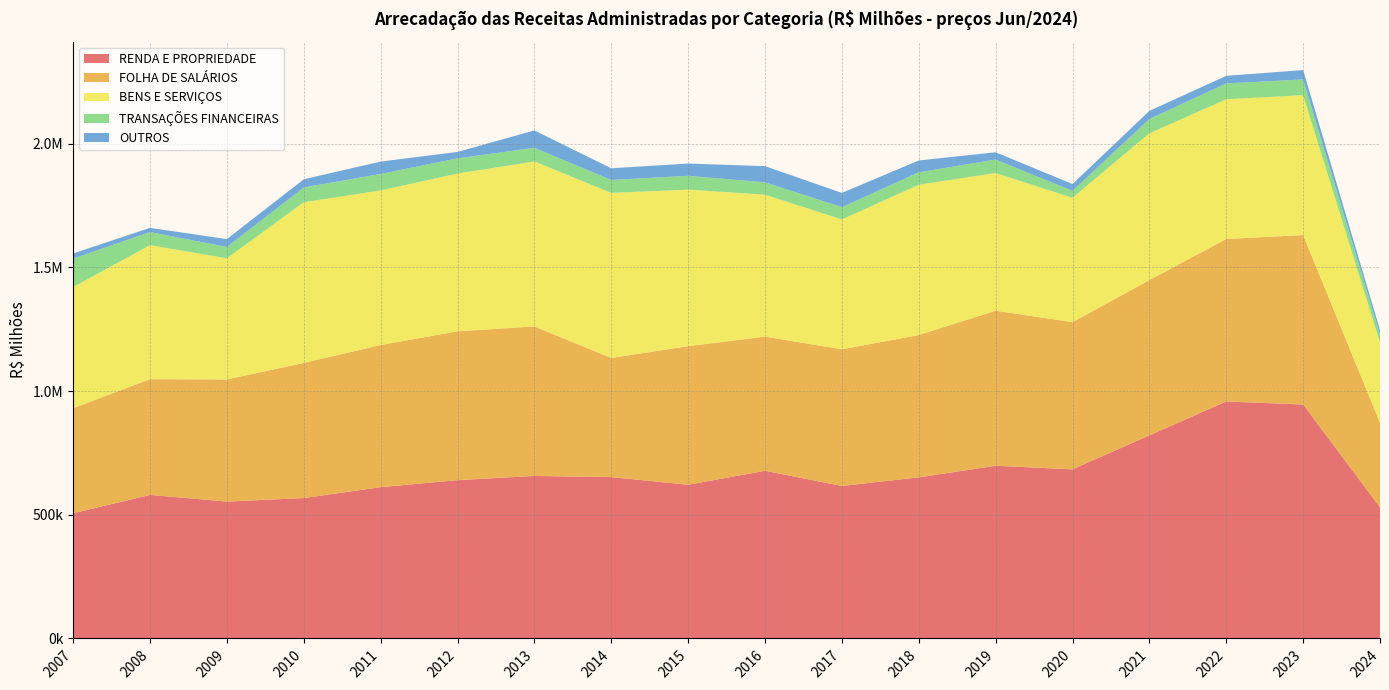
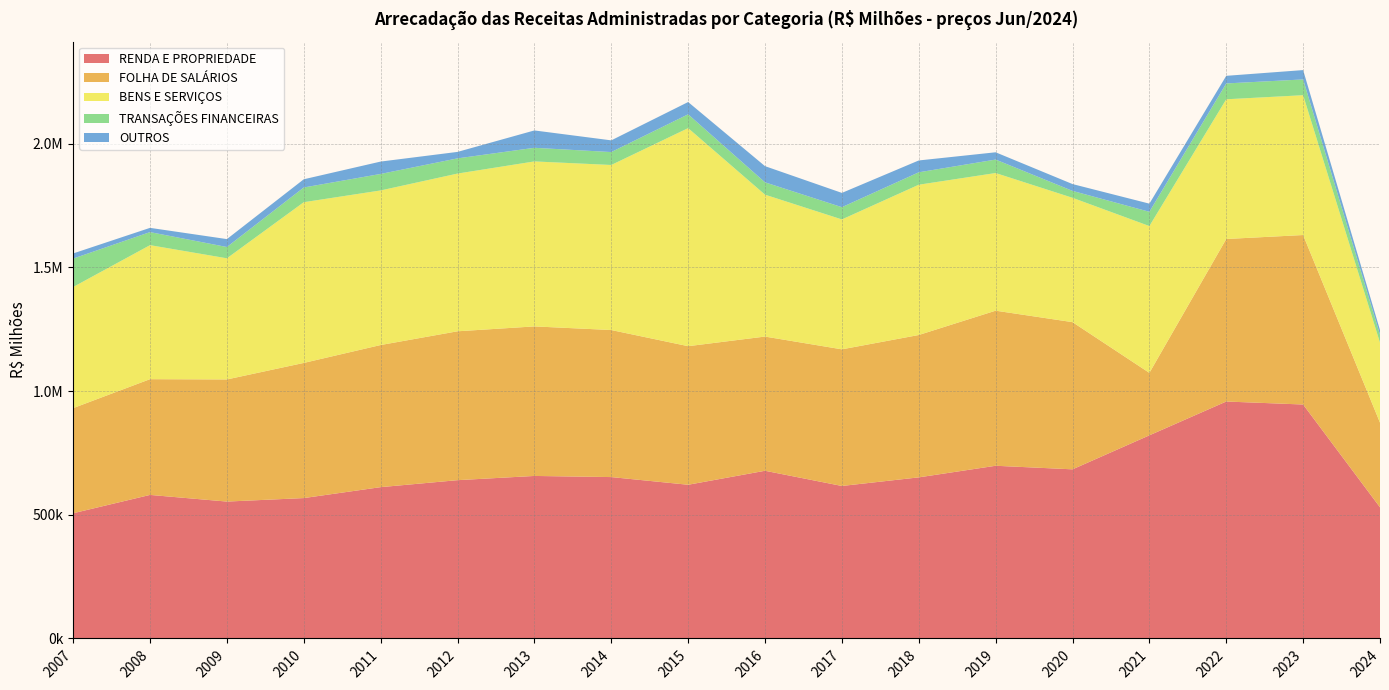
  {
    "RENDA E PROPRIEDADE": {
      "2007": 510000,
      "2008": 580000,
      "2009": 550000,
      "2010": 570000,
      "2011": 610000,
      "2012": 640000,
      "2013": 660000,
      "2014": 650000,
      "2015": 620000,
      "2016": 680000,
      "2017": 620000,
      "2018": 650000,
      "2019": 700000,
      "2020": 680000,
      "2021": 820000,
      "2022": 960000,
      "2023": 950000,
      "2024": 530000
    },
    "FOLHA DE SALÁRIOS": {
      "2007": 420000,
      "2008": 470000,
      "2009": 490000,
      "2010": 550000,
      "2011": 570000,
      "2012": 600000,
      "2013": 600000,
-     "2014": 480000,
+     "2014": 590000,
      "2015": 560000,
      "2016": 540000,
      "2017": 550000,
      "2018": 580000,
      "2019": 630000,
      "2020": 600000,
-     "2021": 630000,
+     "2021": 250000,
      "2022": 660000,
      "2023": 690000,
      "2024": 340000
    },
    "BENS E SERVIÇOS": {
      "2007": 490000,
      "2008": 540000,
      "2009": 490000,
      "2010": 650000,
      "2011": 620000,
      "2012": 640000,
      "2013": 670000,
      "2014": 670000,
-     "2015": 630000,
+     "2015": 880000,
      "2016": 570000,
      "2017": 530000,
      "2018": 610000,
      "2019": 560000,
      "2020": 500000,
      "2021": 590000,
      "2022": 560000,
      "2023": 570000,
      "2024": 320000
    },
    "TRANSAÇÕES FINANCEIRAS": {
      "2007": 110000,
      "2008": 50000,
      "2009": 50000,
      "2010": 60000,
      "2011": 70000,
      "2012": 60000,
      "2013": 60000,
      "2014": 50000,
      "2015": 60000,
      "2016": 50000,
      "2017": 50000,
      "2018": 50000,
      "2019": 50000,
      "2020": 30000,
      "2021": 60000,
      "2022": 60000,
      "2023": 60000,
      "2024": 30000
    },
    "OUTROS": {
      "2007": 20000,
      "2008": 20000,
      "2009": 30000,
      "2010": 30000,
      "2011": 50000,
      "2012": 30000,
      "2013": 70000,
      "2014": 50000,
      "2015": 50000,
      "2016": 70000,
      "2017": 60000,
      "2018": 50000,
      "2019": 30000,
      "2020": 30000,
      "2021": 30000,
      "2022": 30000,
      "2023": 40000,
      "2024": 20000
    }
  }
